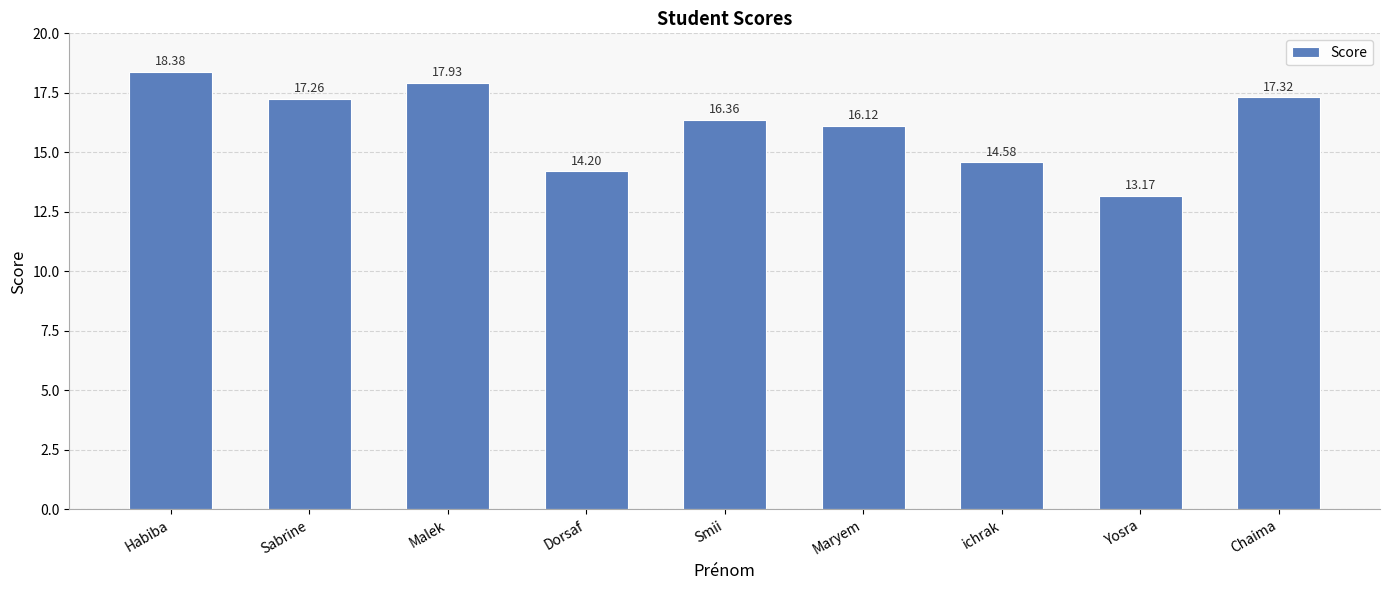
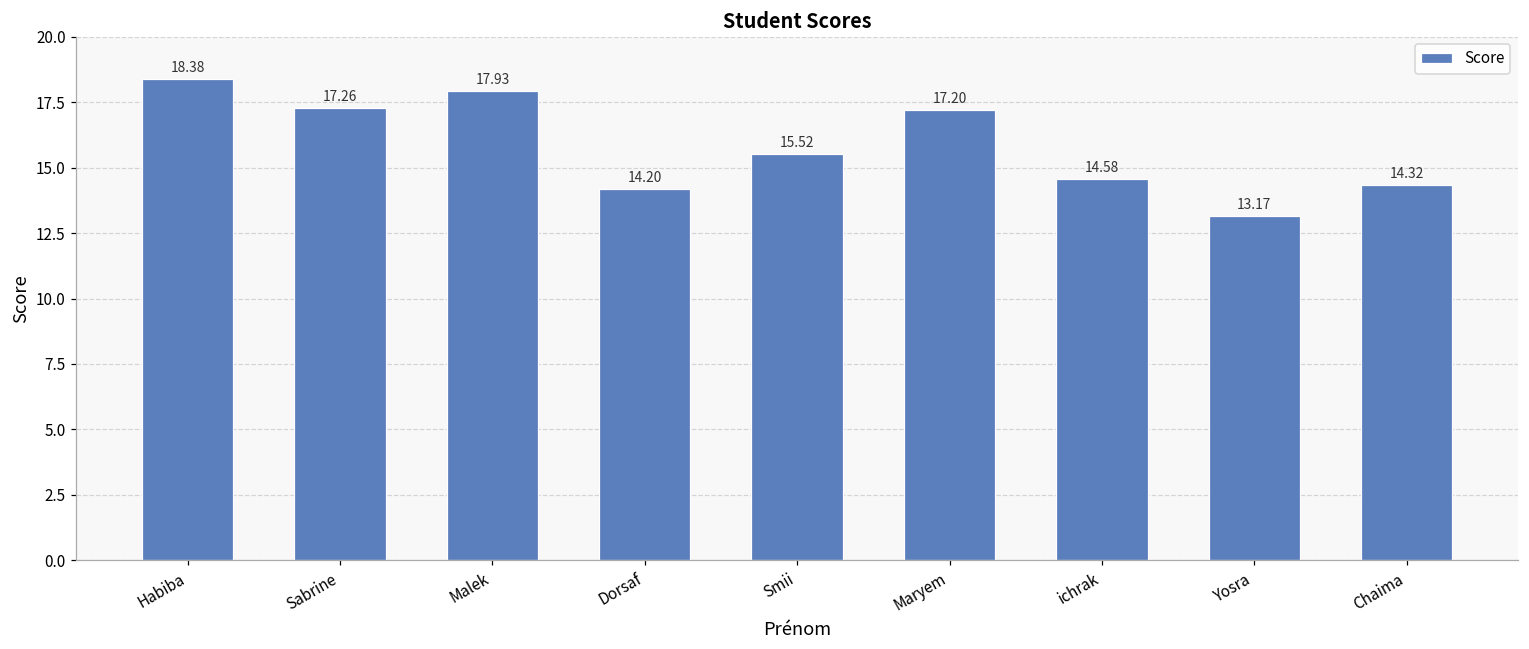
  {
    "Habiba": 18.38,
    "Sabrine": 17.26,
    "Malek": 17.93,
    "Dorsaf": 14.20,
-   "Smii": 16.36,
-   "Maryem": 16.12,
+   "Smii": 15.52,
+   "Maryem": 17.20,
    "ichrak": 14.58,
    "Yosra": 13.17,
-   "Chaima": 17.32
+   "Chaima": 14.32
  }
